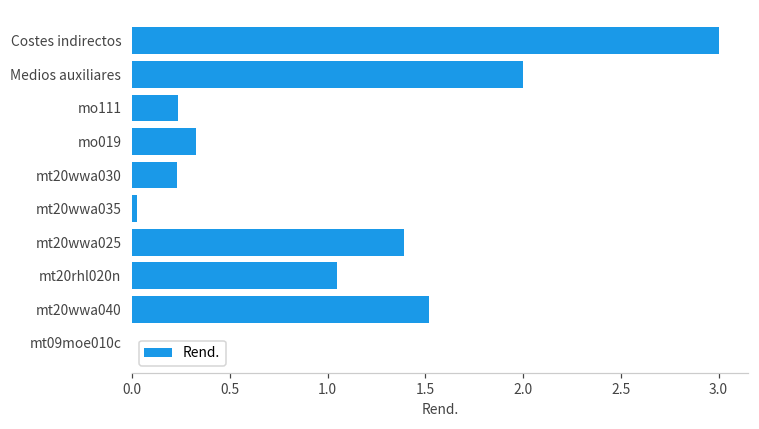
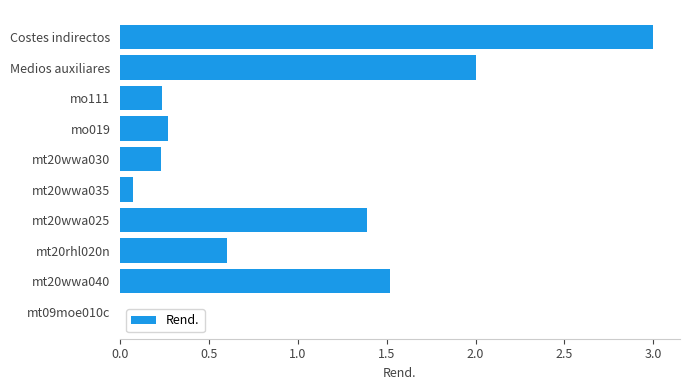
  {
    "Costes indirectos": 3.00,
    "Medios auxiliares": 2.00,
    "mo111": 0.24,
-   "mo019": 0.33,
+   "mo019": 0.27,
    "mt20wwa030": 0.23,
-   "mt20wwa035": 0.03,
+   "mt20wwa035": 0.07,
    "mt20wwa025": 1.39,
-   "mt20rhl020n": 1.05,
+   "mt20rhl020n": 0.60,
    "mt20wwa040": 1.52
  }
